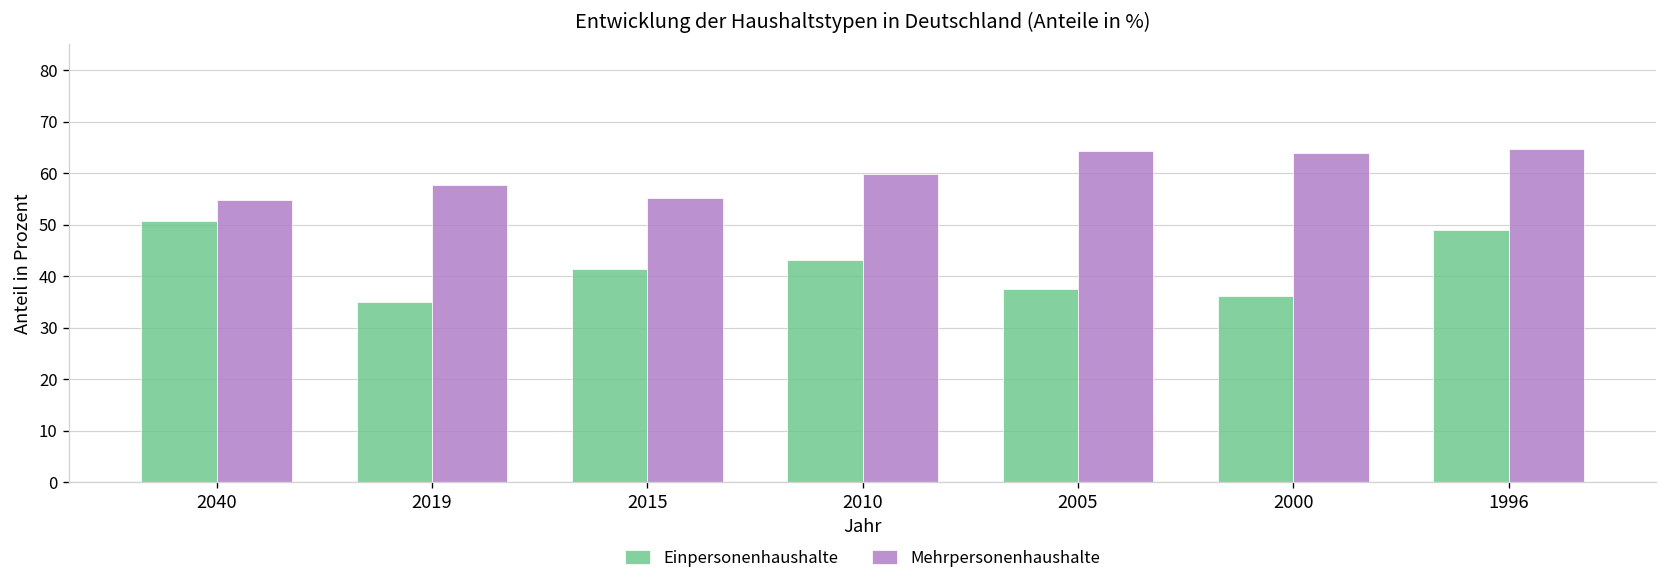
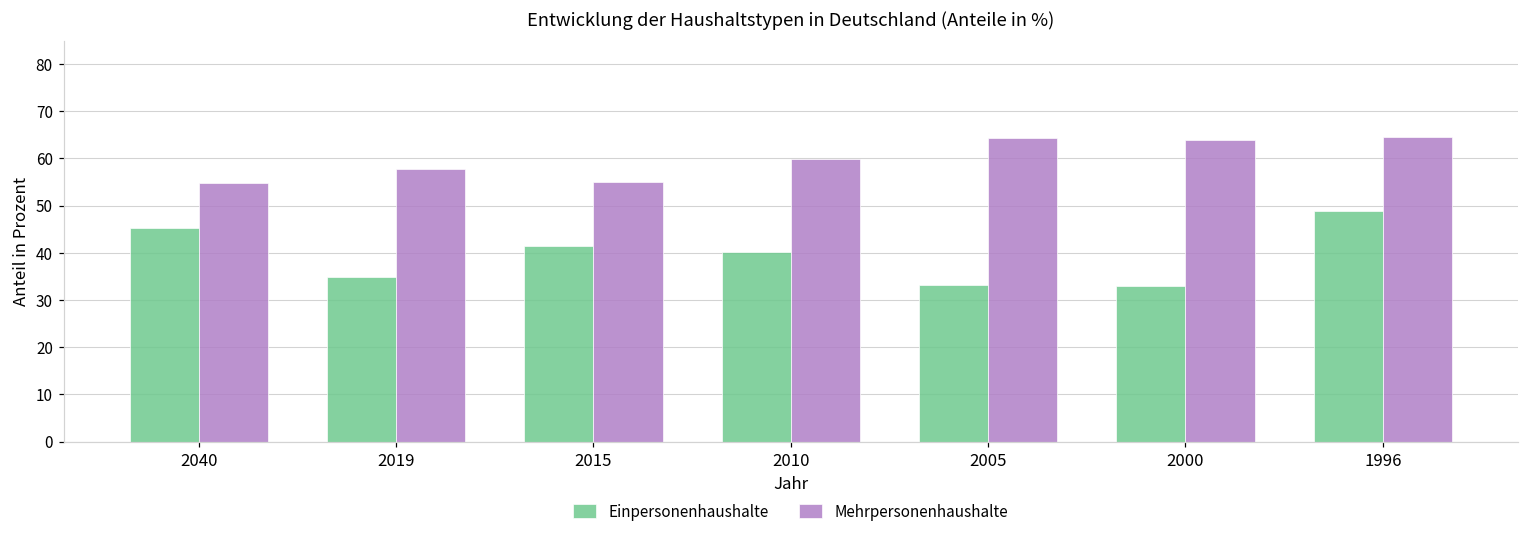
  {
    "Einpersonenhaushalte": {
-     "2040": 51,
+     "2040": 45,
      "2019": 35,
      "2015": 41,
-     "2010": 43,
-     "2005": 38,
-     "2000": 36,
+     "2010": 40,
+     "2005": 33,
+     "2000": 33,
      "1996": 49
    },
    "Mehrpersonenhaushalte": {
      "2040": 55,
      "2019": 58,
      "2015": 55,
      "2010": 60,
      "2005": 64,
      "2000": 64,
      "1996": 65
    }
  }
